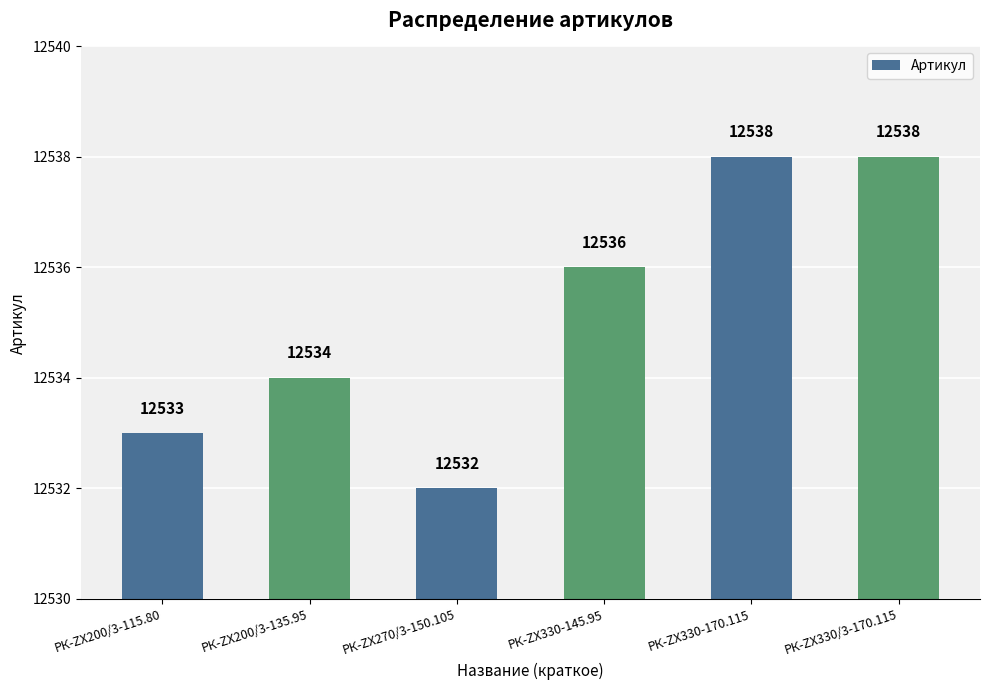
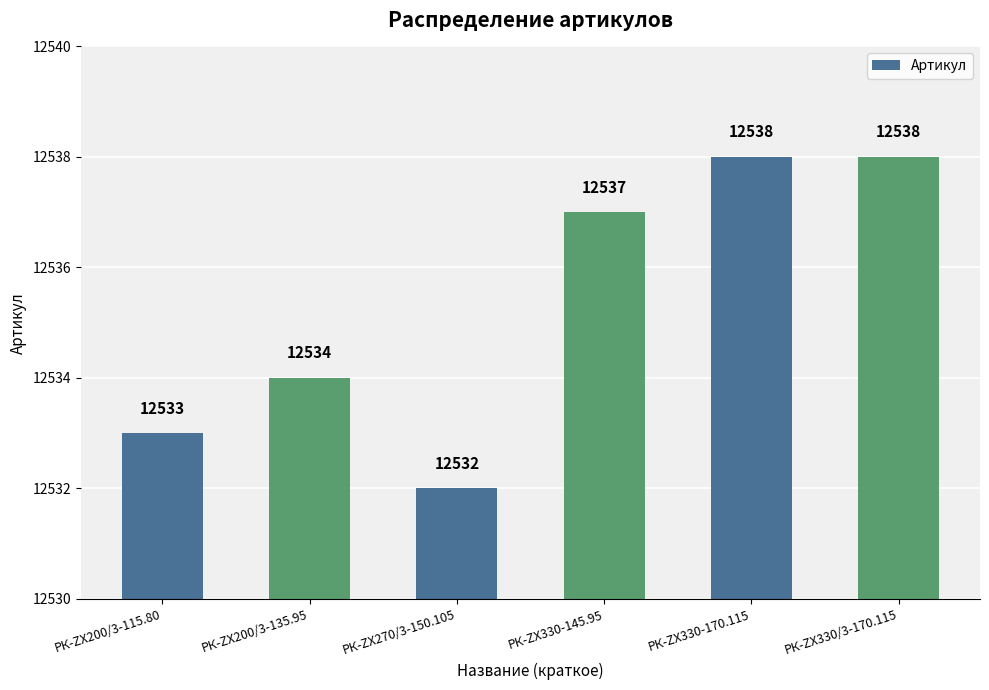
  {
    "РК-ZX200/3-115.80": 12533,
    "РК-ZX200/3-135.95": 12534,
    "РК-ZX270/3-150.105": 12532,
-   "РК-ZX330-145.95": 12536,
+   "РК-ZX330-145.95": 12537,
    "РК-ZX330-170.115": 12538,
    "РК-ZX330/3-170.115": 12538
  }
